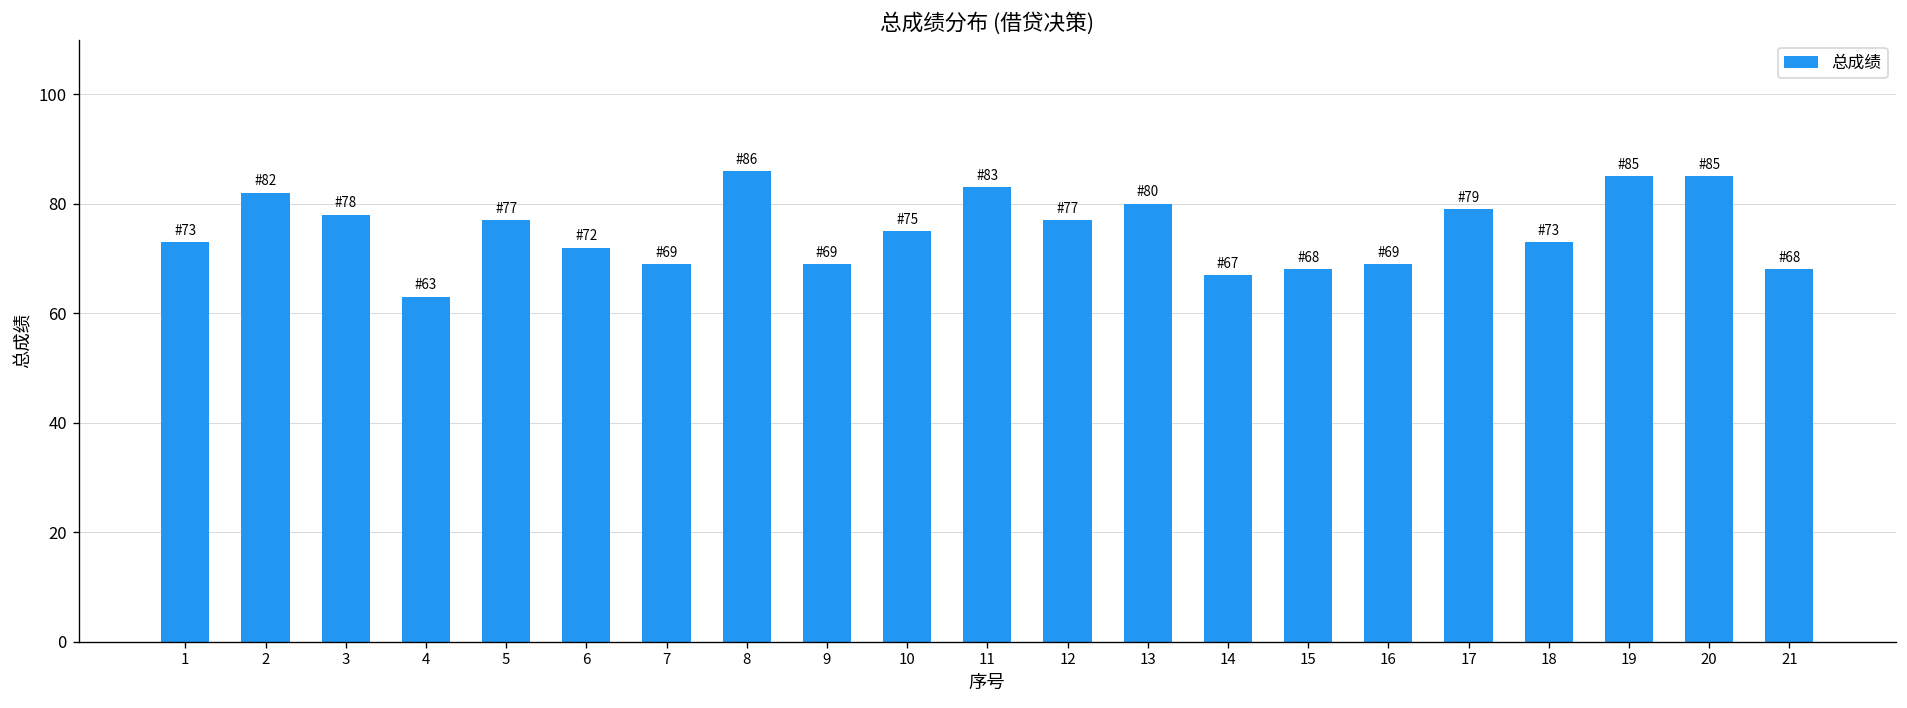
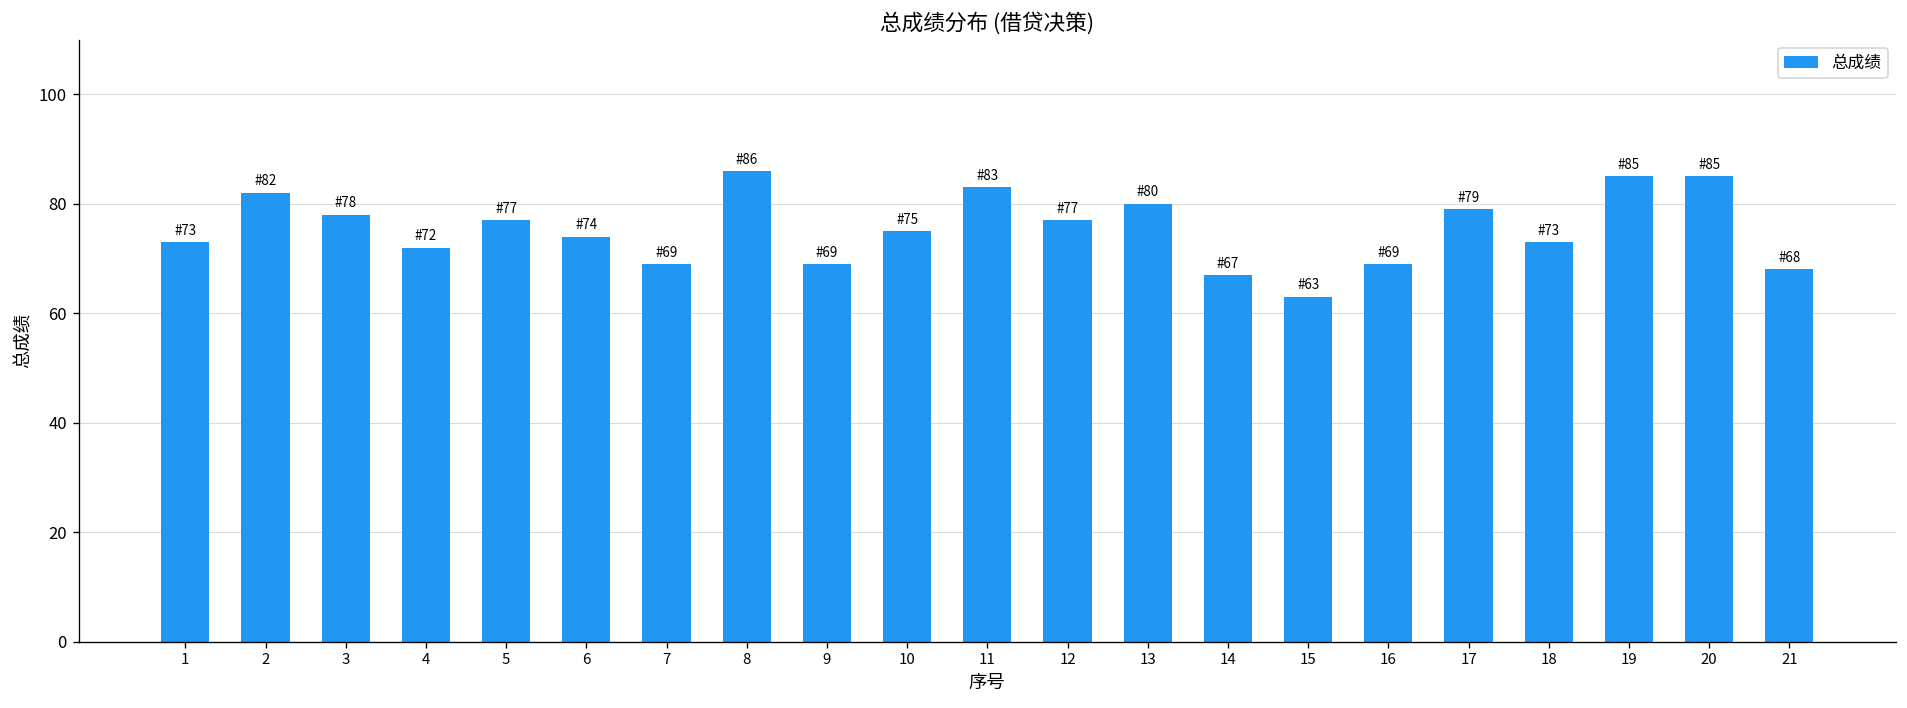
  {
    "1": 73,
    "2": 82,
    "3": 78,
-   "4": 63,
+   "4": 72,
    "5": 77,
-   "6": 72,
+   "6": 74,
    "7": 69,
    "8": 86,
    "9": 69,
    "10": 75,
    "11": 83,
    "12": 77,
    "13": 80,
    "14": 67,
-   "15": 68,
+   "15": 63,
    "16": 69,
    "17": 79,
    "18": 73,
    "19": 85,
    "20": 85,
    "21": 68
  }
